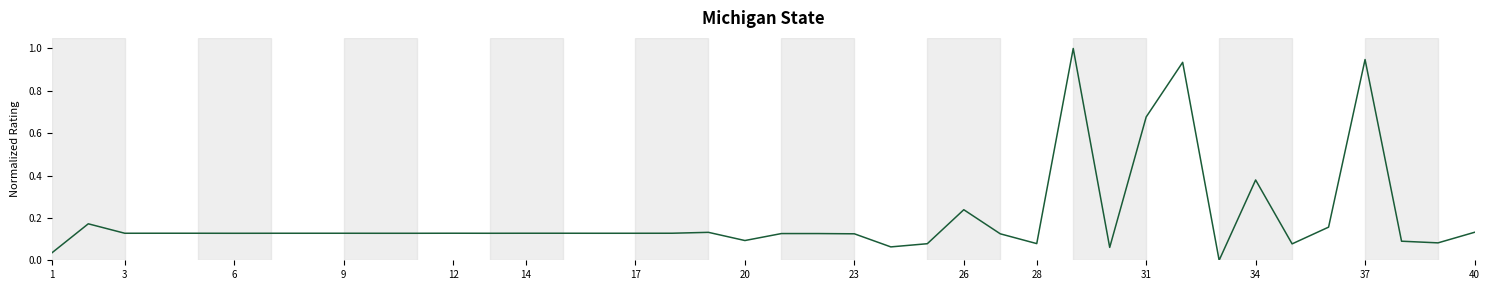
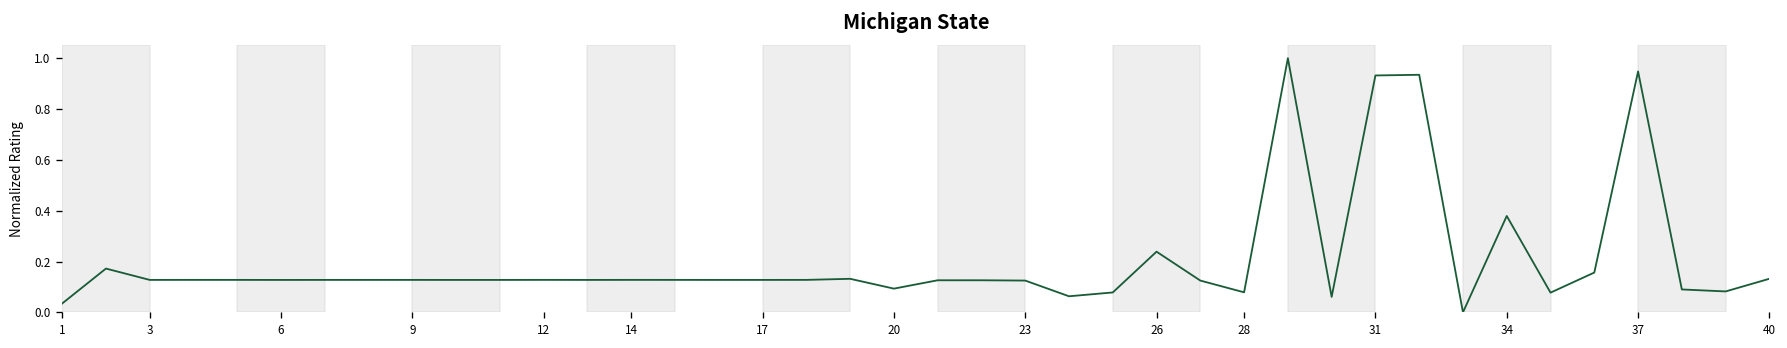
  {
    "1": 0.03,
    "3": 0.13,
    "6": 0.13,
    "9": 0.13,
    "12": 0.13,
    "14": 0.13,
    "17": 0.13,
    "20": 0.09,
    "23": 0.12,
    "26": 0.24,
    "28": 0.08,
-   "31": 0.68,
+   "31": 0.93,
    "34": 0.38,
    "37": 0.95,
    "40": 0.13
  }
